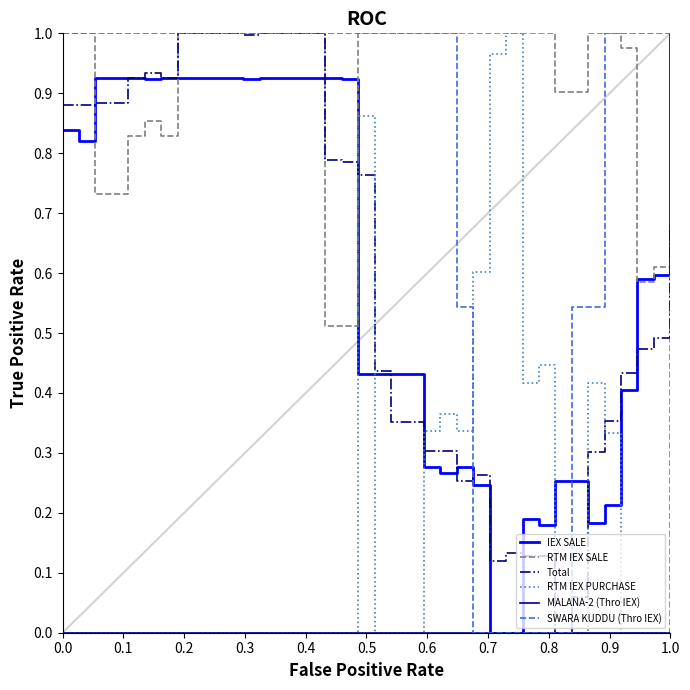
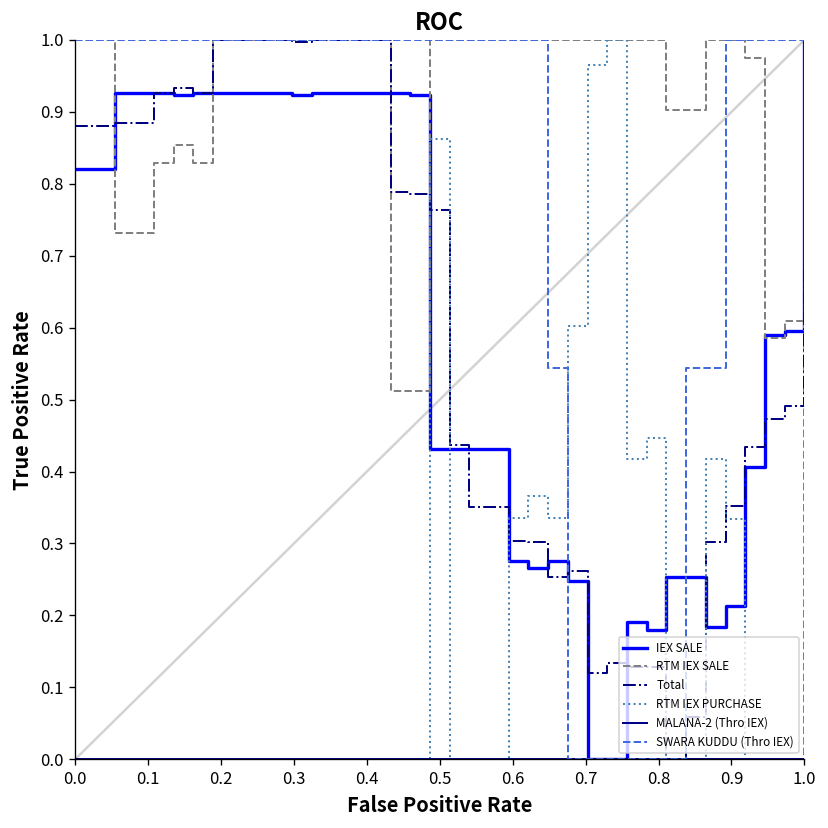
  {
    "IEX SALE": {
-     "0.0": 0.84
+     "0.0": 0.82
    }
  }
